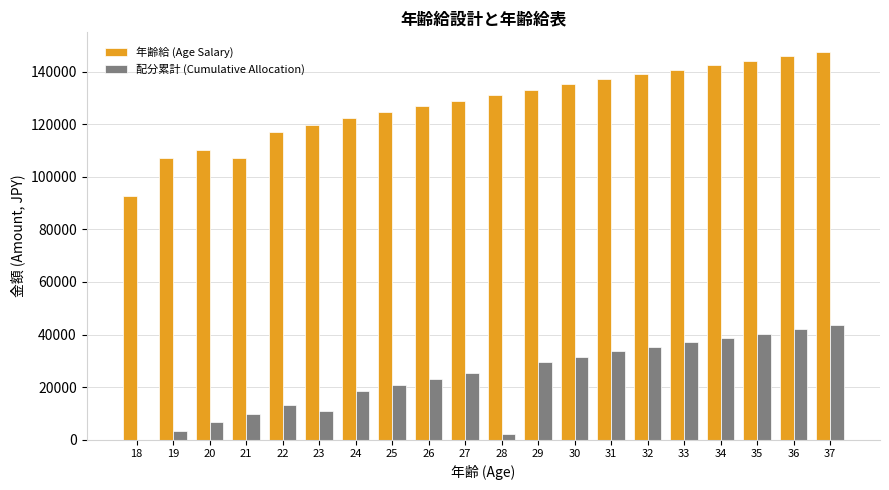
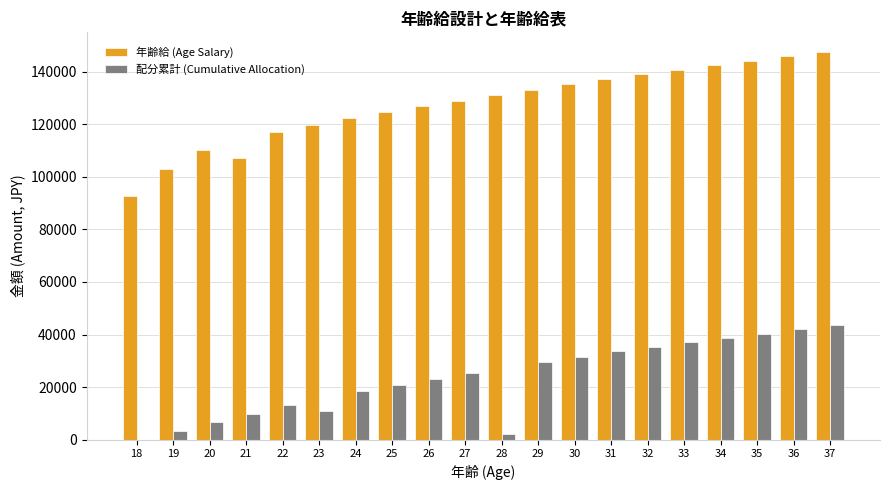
  {
    "年齢給 (Age Salary)": {
      "18": 93000,
-     "19": 107000,
+     "19": 103000,
      "20": 110000,
      "21": 107000,
      "22": 117000,
      "23": 120000,
      "24": 122000,
      "25": 125000,
      "26": 127000,
      "27": 129000,
      "28": 131000,
      "29": 133000,
      "30": 135000,
      "31": 137000,
      "32": 139000,
      "33": 141000,
      "34": 143000,
      "35": 144000,
      "36": 146000,
      "37": 148000
    },
    "配分累計 (Cumulative Allocation)": {
      "18": 0,
      "19": 3000,
      "20": 7000,
      "21": 10000,
      "22": 13000,
      "23": 11000,
      "24": 18000,
      "25": 21000,
      "26": 23000,
      "27": 25000,
      "28": 2000,
      "29": 29000,
      "30": 32000,
      "31": 34000,
      "32": 35000,
      "33": 37000,
      "34": 39000,
      "35": 40000,
      "36": 42000,
      "37": 44000
    }
  }
